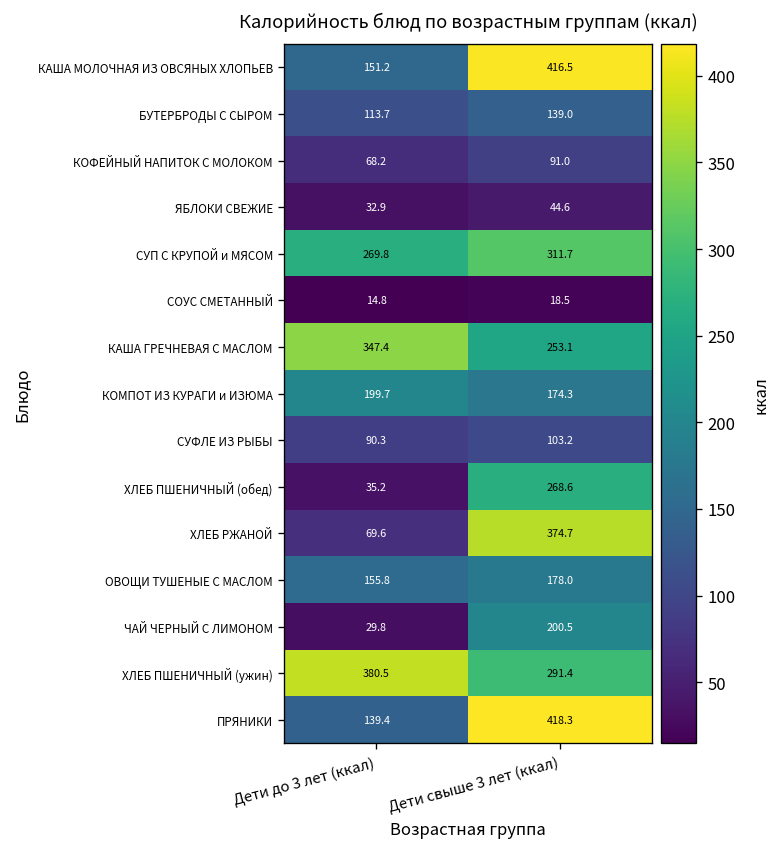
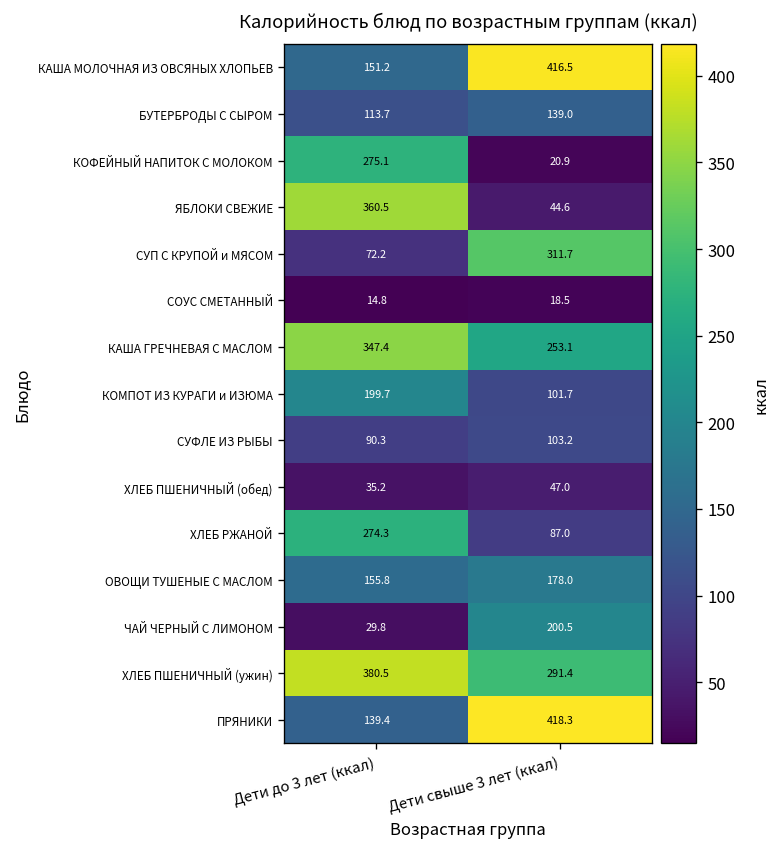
  {
    "КАША МОЛОЧНАЯ ИЗ ОВСЯНЫХ ХЛОПЬЕВ": {
      "Дети до 3 лет (ккал)": 151.2,
      "Дети свыше 3 лет (ккал)": 416.5
    },
    "БУТЕРБРОДЫ С СЫРОМ": {
      "Дети до 3 лет (ккал)": 113.7,
      "Дети свыше 3 лет (ккал)": 139.0
    },
    "КОФЕЙНЫЙ НАПИТОК С МОЛОКОМ": {
-     "Дети до 3 лет (ккал)": 68.2,
-     "Дети свыше 3 лет (ккал)": 91.0
+     "Дети до 3 лет (ккал)": 275.1,
+     "Дети свыше 3 лет (ккал)": 20.9
    },
    "ЯБЛОКИ СВЕЖИЕ": {
-     "Дети до 3 лет (ккал)": 32.9,
+     "Дети до 3 лет (ккал)": 360.5,
      "Дети свыше 3 лет (ккал)": 44.6
    },
    "СУП С КРУПОЙ и МЯСОМ": {
-     "Дети до 3 лет (ккал)": 269.8,
+     "Дети до 3 лет (ккал)": 72.2,
      "Дети свыше 3 лет (ккал)": 311.7
    },
    "СОУС СМЕТАННЫЙ": {
      "Дети до 3 лет (ккал)": 14.8,
      "Дети свыше 3 лет (ккал)": 18.5
    },
    "КАША ГРЕЧНЕВАЯ С МАСЛОМ": {
      "Дети до 3 лет (ккал)": 347.4,
      "Дети свыше 3 лет (ккал)": 253.1
    },
    "КОМПОТ ИЗ КУРАГИ и ИЗЮМА": {
      "Дети до 3 лет (ккал)": 199.7,
-     "Дети свыше 3 лет (ккал)": 174.3
+     "Дети свыше 3 лет (ккал)": 101.7
    },
    "СУФЛЕ ИЗ РЫБЫ": {
      "Дети до 3 лет (ккал)": 90.3,
      "Дети свыше 3 лет (ккал)": 103.2
    },
    "ХЛЕБ ПШЕНИЧНЫЙ (обед)": {
      "Дети до 3 лет (ккал)": 35.2,
-     "Дети свыше 3 лет (ккал)": 268.6
+     "Дети свыше 3 лет (ккал)": 47.0
    },
    "ХЛЕБ РЖАНОЙ": {
-     "Дети до 3 лет (ккал)": 69.6,
-     "Дети свыше 3 лет (ккал)": 374.7
+     "Дети до 3 лет (ккал)": 274.3,
+     "Дети свыше 3 лет (ккал)": 87.0
    },
    "ОВОЩИ ТУШЕНЫЕ С МАСЛОМ": {
      "Дети до 3 лет (ккал)": 155.8,
      "Дети свыше 3 лет (ккал)": 178.0
    },
    "ЧАЙ ЧЕРНЫЙ С ЛИМОНОМ": {
      "Дети до 3 лет (ккал)": 29.8,
      "Дети свыше 3 лет (ккал)": 200.5
    },
    "ХЛЕБ ПШЕНИЧНЫЙ (ужин)": {
      "Дети до 3 лет (ккал)": 380.5,
      "Дети свыше 3 лет (ккал)": 291.4
    },
    "ПРЯНИКИ": {
      "Дети до 3 лет (ккал)": 139.4,
      "Дети свыше 3 лет (ккал)": 418.3
    }
  }
